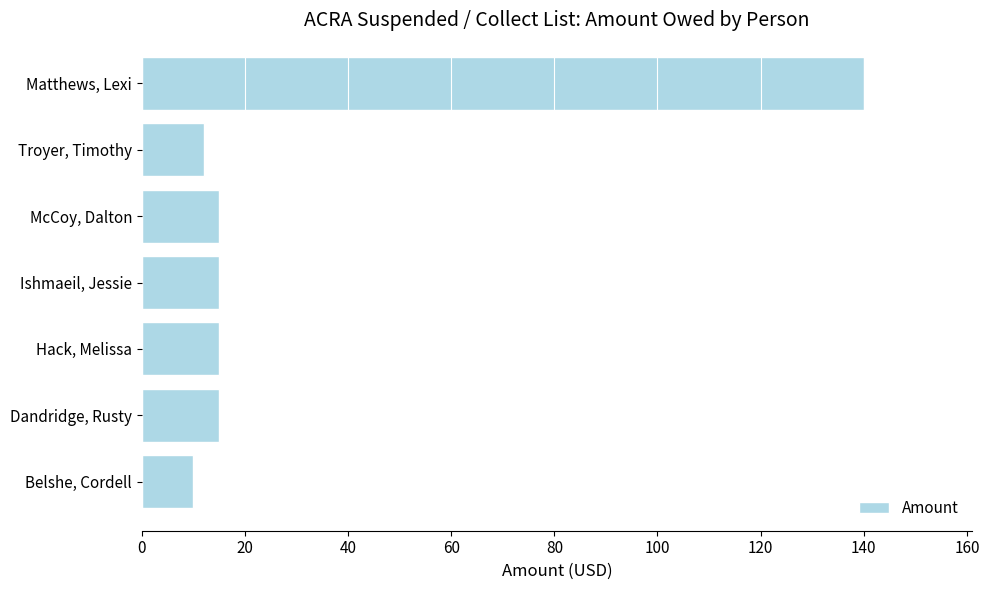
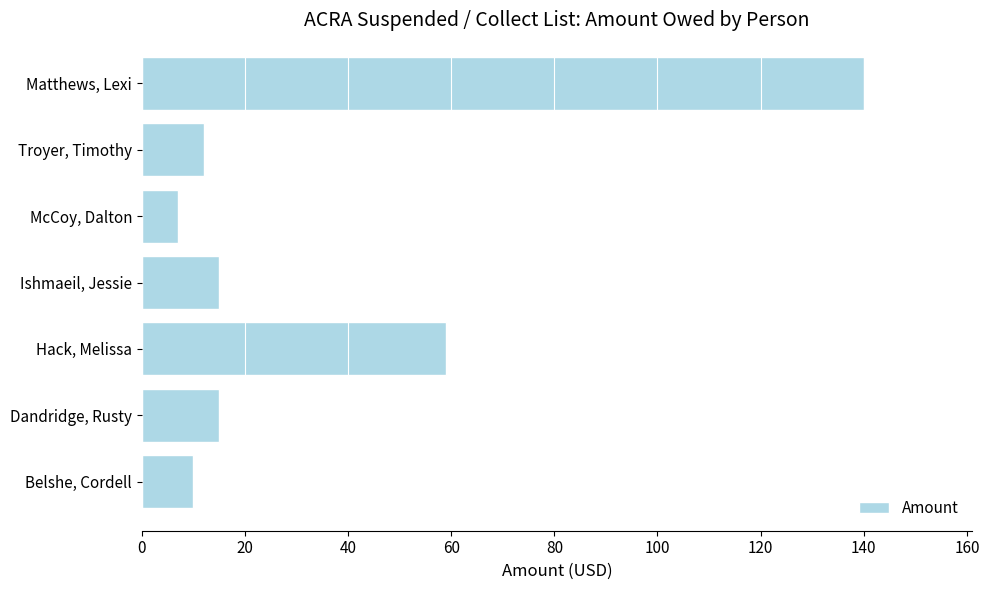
  {
    "Matthews, Lexi": 140,
    "Troyer, Timothy": 12,
-   "McCoy, Dalton": 15,
+   "McCoy, Dalton": 7,
    "Ishmaeil, Jessie": 15,
-   "Hack, Melissa": 15,
+   "Hack, Melissa": 59,
    "Dandridge, Rusty": 15,
    "Belshe, Cordell": 10
  }
